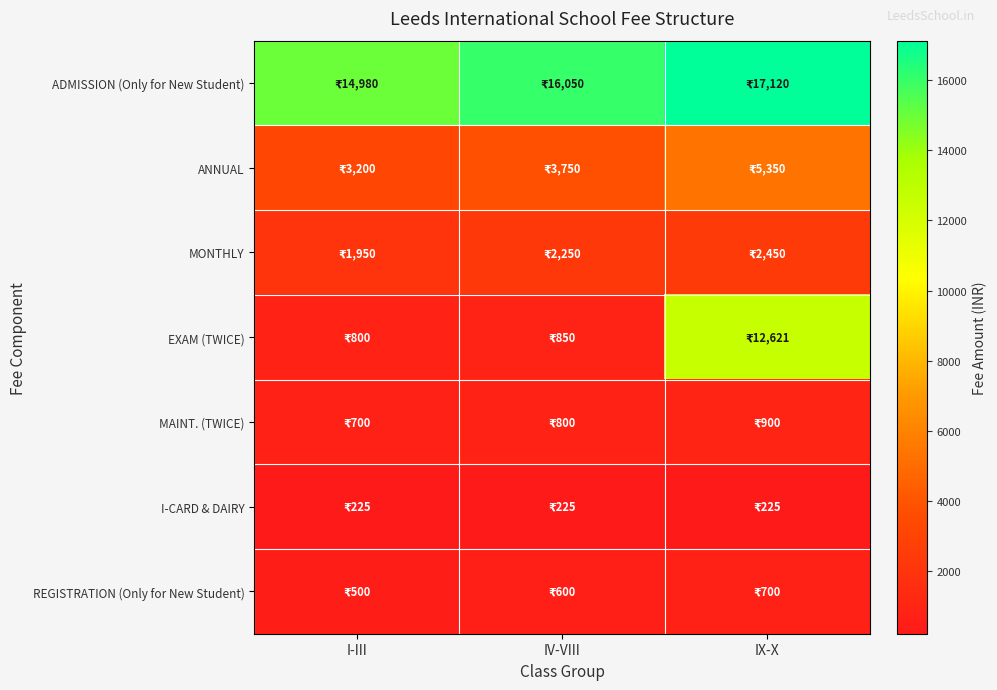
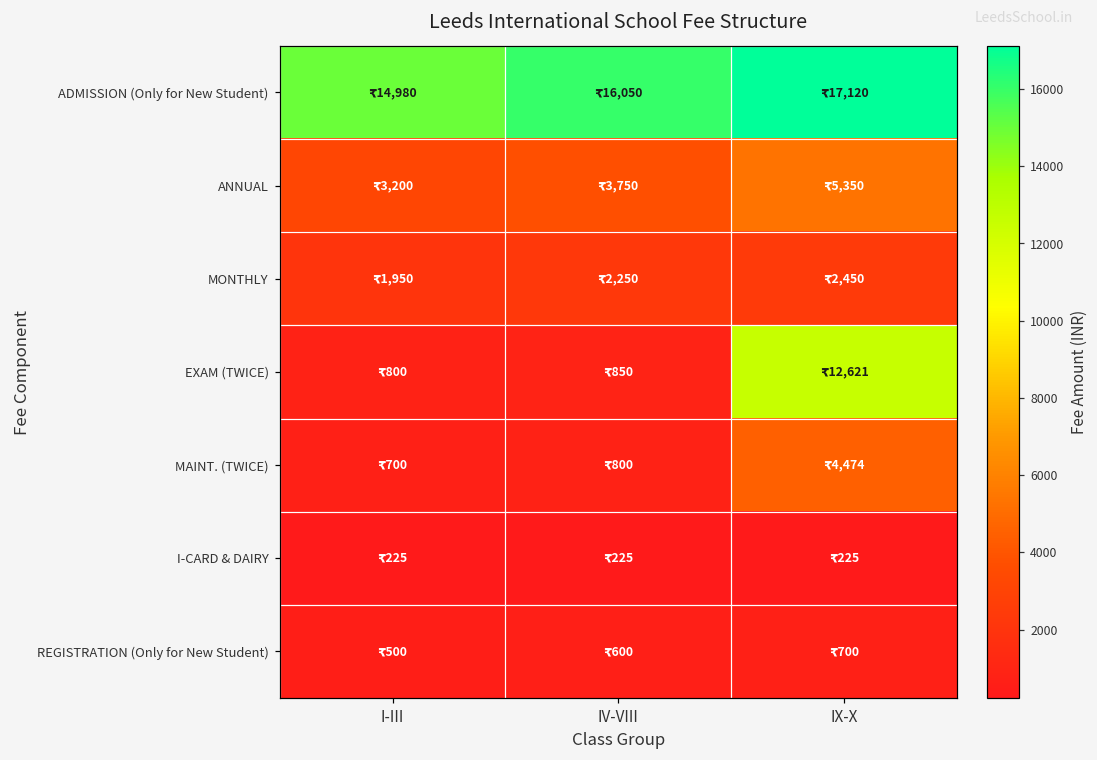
  {
    "ADMISSION (Only for New Student)": {
      "I-III": "14,980",
      "IV-VIII": "16,050",
      "IX-X": "17,120"
    },
    "ANNUAL": {
      "I-III": "3,200",
      "IV-VIII": "3,750",
      "IX-X": "5,350"
    },
    "MONTHLY": {
      "I-III": "1,950",
      "IV-VIII": "2,250",
      "IX-X": "2,450"
    },
    "EXAM (TWICE)": {
      "I-III": "800",
      "IV-VIII": "850",
      "IX-X": "12,621"
    },
    "MAINT. (TWICE)": {
      "I-III": "700",
      "IV-VIII": "800",
-     "IX-X": "900"
+     "IX-X": "4,474"
    },
    "I-CARD & DAIRY": {
      "I-III": "225",
      "IV-VIII": "225",
      "IX-X": "225"
    },
    "REGISTRATION (Only for New Student)": {
      "I-III": "500",
      "IV-VIII": "600",
      "IX-X": "700"
    }
  }
